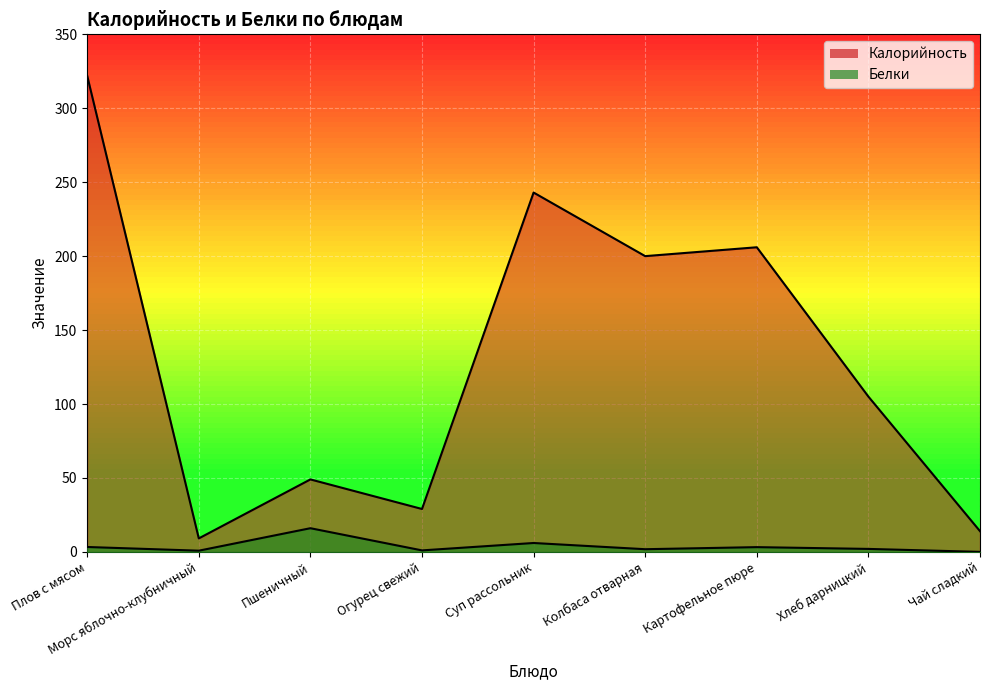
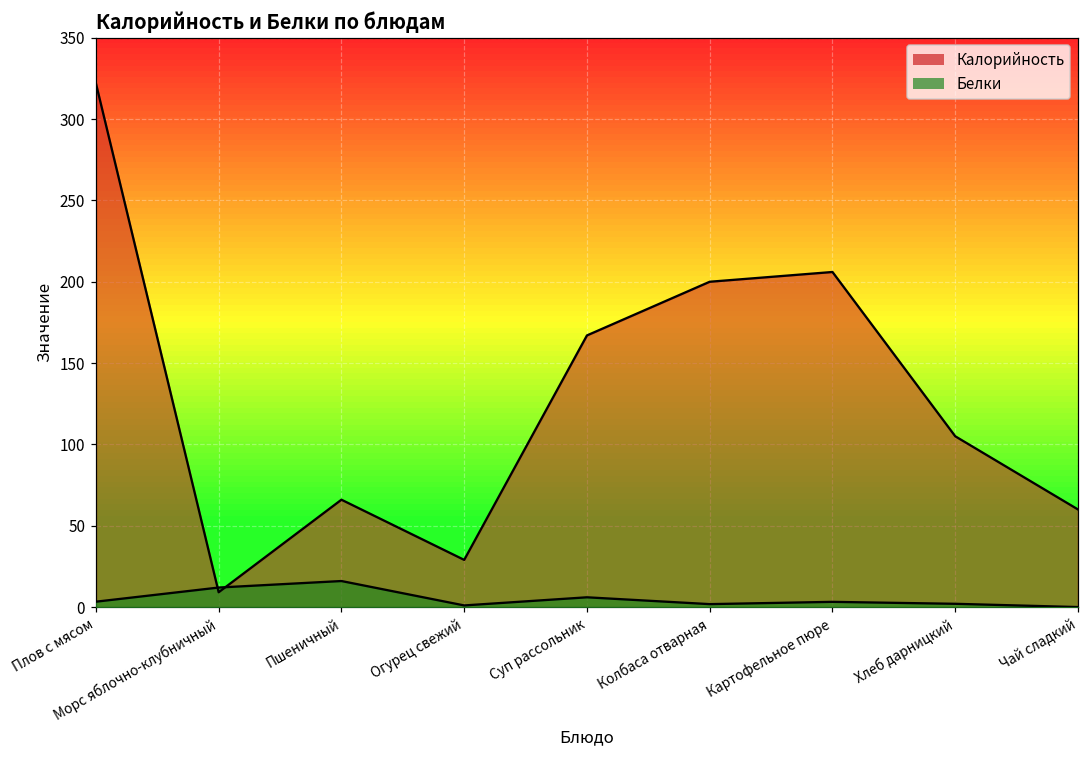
  {
    "Калорийность": {
      "Плов с мясом": 322,
      "Морс яблочно-клубничный": 9,
-     "Пшеничный": 49,
+     "Пшеничный": 66,
      "Огурец свежий": 29,
-     "Суп рассольник": 243,
+     "Суп рассольник": 167,
      "Колбаса отварная": 200,
      "Картофельное пюре": 206,
      "Хлеб дарницкий": 105,
-     "Чай сладкий": 14
+     "Чай сладкий": 60
    },
    "Белки": {
      "Плов с мясом": 3,
-     "Морс яблочно-клубничный": 1,
+     "Морс яблочно-клубничный": 12,
      "Пшеничный": 16,
      "Огурец свежий": 1,
      "Суп рассольник": 6,
      "Колбаса отварная": 2,
      "Картофельное пюре": 3,
      "Хлеб дарницкий": 2,
      "Чай сладкий": 0
    }
  }
